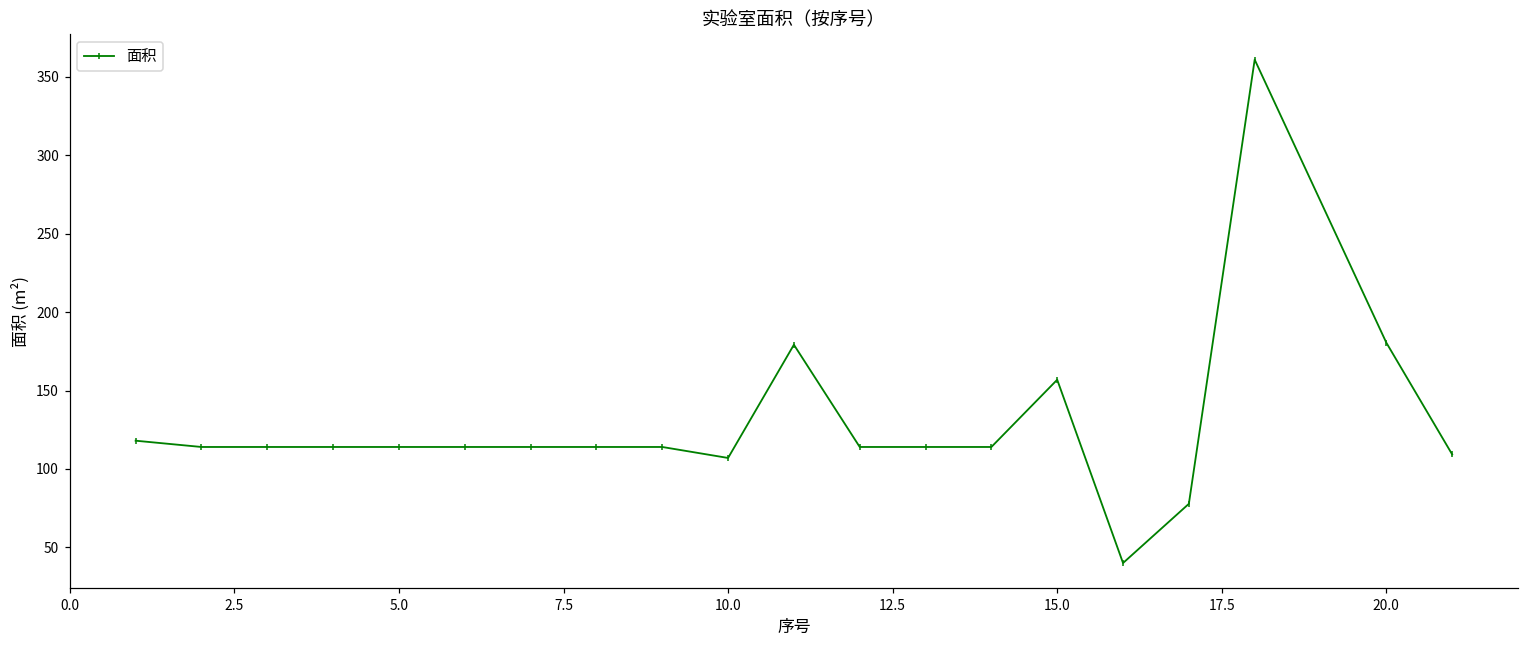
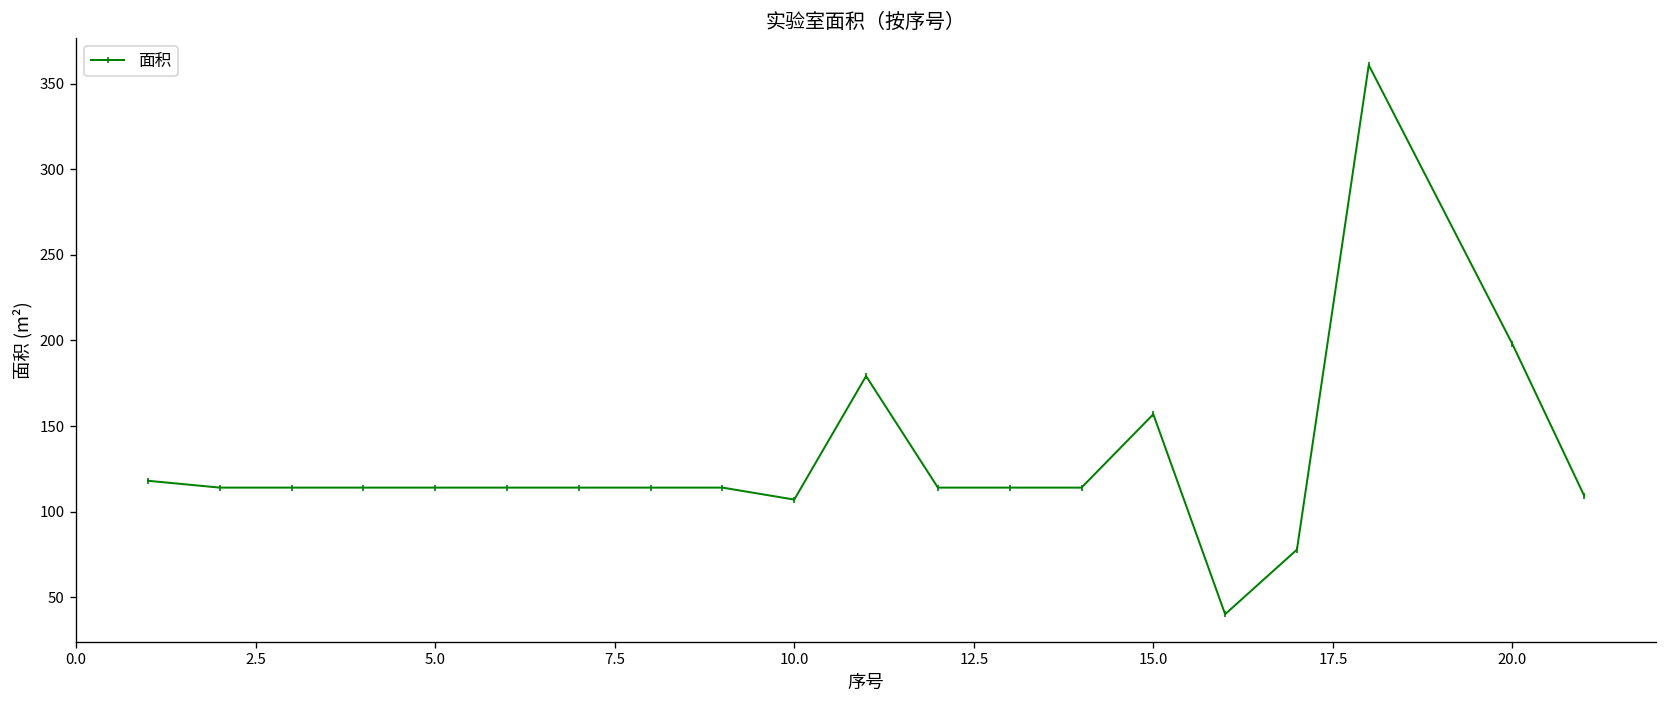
  {
    "5.0": 114,
    "10.0": 107,
    "15.0": 157,
-   "20.0": 180
+   "20.0": 198
  }
